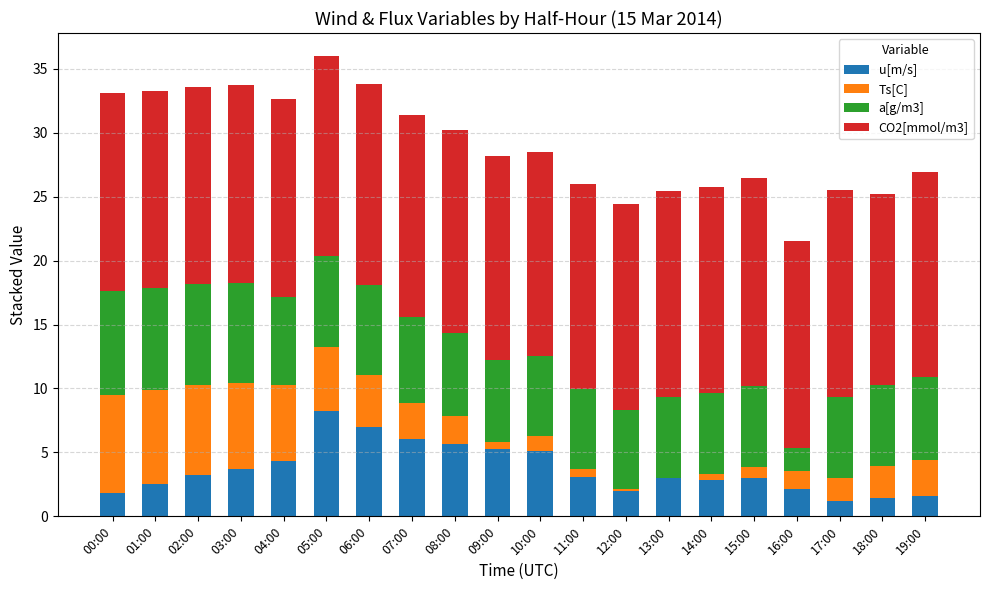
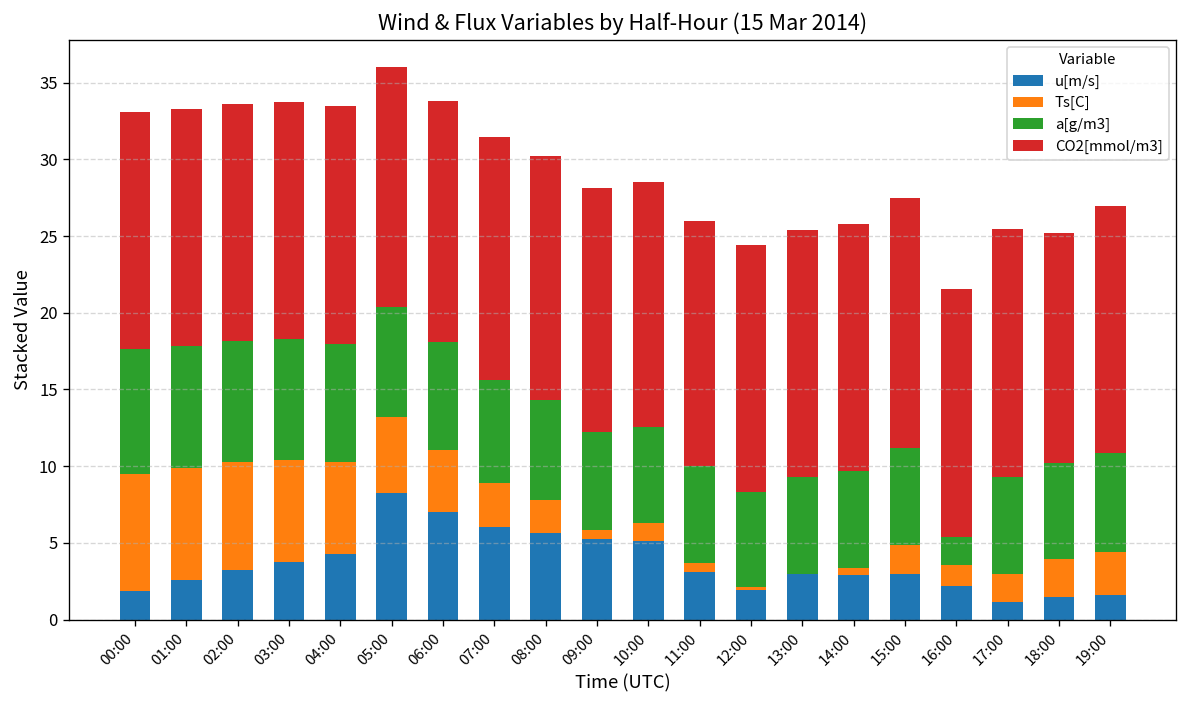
  {
    "u[m/s]": {
      "00:00": 1.8,
      "01:00": 2.6,
      "02:00": 3.2,
      "03:00": 3.7,
      "04:00": 4.3,
      "05:00": 8.3,
      "06:00": 7.0,
      "07:00": 6.0,
      "08:00": 5.7,
      "09:00": 5.2,
      "10:00": 5.1,
      "11:00": 3.1,
      "12:00": 2.0,
      "13:00": 3.0,
      "14:00": 2.9,
      "15:00": 3.0,
      "16:00": 2.2,
      "17:00": 1.2,
      "18:00": 1.4,
      "19:00": 1.6
    },
    "Ts[C]": {
      "00:00": 7.7,
      "01:00": 7.3,
      "02:00": 7.1,
      "03:00": 6.7,
      "04:00": 6.0,
      "05:00": 4.9,
      "06:00": 4.1,
      "07:00": 2.9,
      "08:00": 2.1,
      "09:00": 0.6,
      "10:00": 1.1,
      "11:00": 0.6,
      "13:00": 0.0,
      "14:00": 0.5,
-     "15:00": 0.9,
+     "15:00": 1.9,
      "16:00": 1.4,
      "17:00": 1.8,
      "18:00": 2.5,
      "19:00": 2.8
    },
    "a[g/m3]": {
      "00:00": 8.1,
      "01:00": 8.0,
      "02:00": 7.9,
      "03:00": 7.9,
-     "04:00": 6.9,
+     "04:00": 7.7,
      "05:00": 7.2,
      "06:00": 7.0,
      "07:00": 6.7,
      "08:00": 6.5,
      "09:00": 6.4,
      "10:00": 6.3,
      "11:00": 6.3,
      "12:00": 6.2,
      "13:00": 6.3,
      "14:00": 6.3,
      "15:00": 6.3,
      "16:00": 1.8,
      "17:00": 6.3,
      "18:00": 6.3,
      "19:00": 6.4
    },
    "CO2[mmol/m3]": {
      "00:00": 15.5,
      "01:00": 15.4,
      "02:00": 15.5,
      "03:00": 15.5,
      "04:00": 15.5,
      "05:00": 15.6,
      "06:00": 15.7,
      "07:00": 15.8,
      "08:00": 15.9,
      "09:00": 15.9,
      "10:00": 16.0,
      "11:00": 16.0,
      "12:00": 16.1,
      "13:00": 16.1,
      "14:00": 16.1,
      "15:00": 16.3,
      "16:00": 16.2,
      "17:00": 16.2,
      "18:00": 14.9,
      "19:00": 16.1
    }
  }
